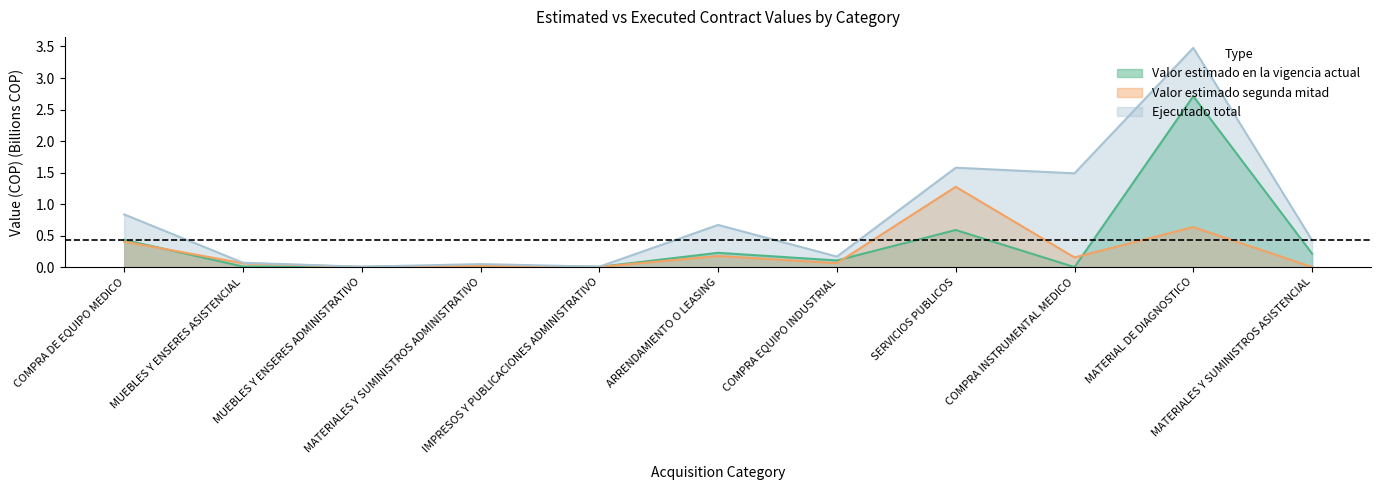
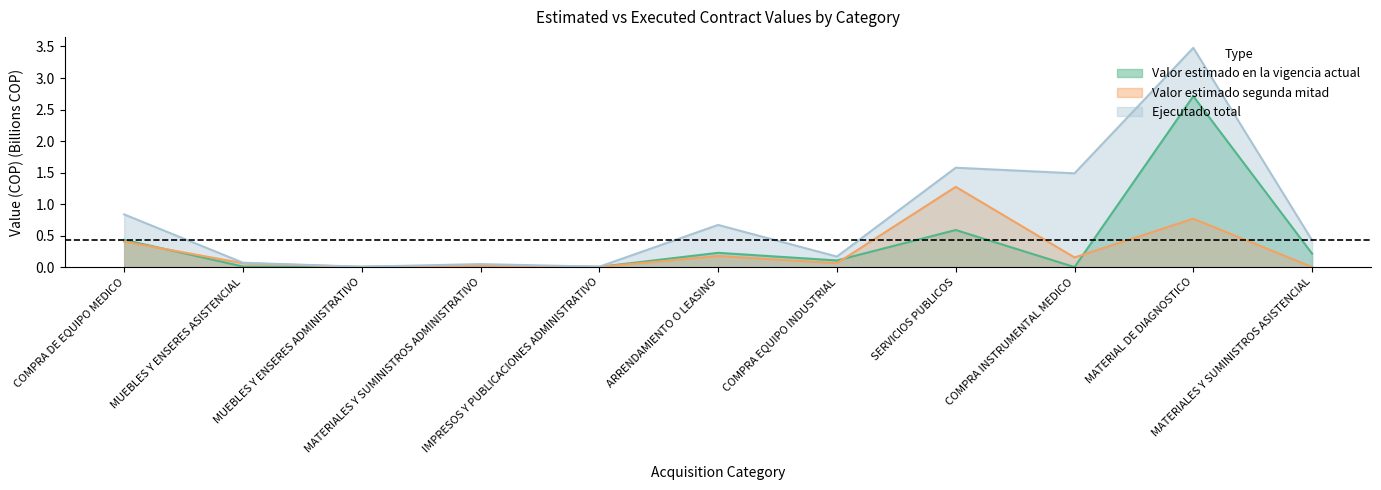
  {
    "Valor estimado en la vigencia actual": {
      "MUEBLES Y ENSERES ASISTENCIAL": 0.0,
      "ARRENDAMIENTO O LEASING": 0.2,
      "COMPRA EQUIPO INDUSTRIAL": 0.1,
      "SERVICIOS PUBLICOS": 0.6,
      "COMPRA INSTRUMENTAL MEDICO": 0.0,
      "MATERIAL DE DIAGNOSTICO": 2.7,
      "MATERIALES Y SUMINISTROS ASISTENCIAL": 0.2
    },
    "Valor estimado segunda mitad": {
      "ARRENDAMIENTO O LEASING": 0.2,
      "COMPRA EQUIPO INDUSTRIAL": 0.1,
      "SERVICIOS PUBLICOS": 1.3,
      "COMPRA INSTRUMENTAL MEDICO": 0.2,
-     "MATERIAL DE DIAGNOSTICO": 0.6,
+     "MATERIAL DE DIAGNOSTICO": 0.8,
      "MATERIALES Y SUMINISTROS ASISTENCIAL": 0.0
    },
    "Ejecutado total": {
      "COMPRA DE EQUIPO MEDICO": 0.8,
      "ARRENDAMIENTO O LEASING": 0.7,
      "COMPRA EQUIPO INDUSTRIAL": 0.2,
      "SERVICIOS PUBLICOS": 1.6,
      "COMPRA INSTRUMENTAL MEDICO": 1.5,
      "MATERIAL DE DIAGNOSTICO": 3.5,
      "MATERIALES Y SUMINISTROS ASISTENCIAL": 0.4
    }
  }
